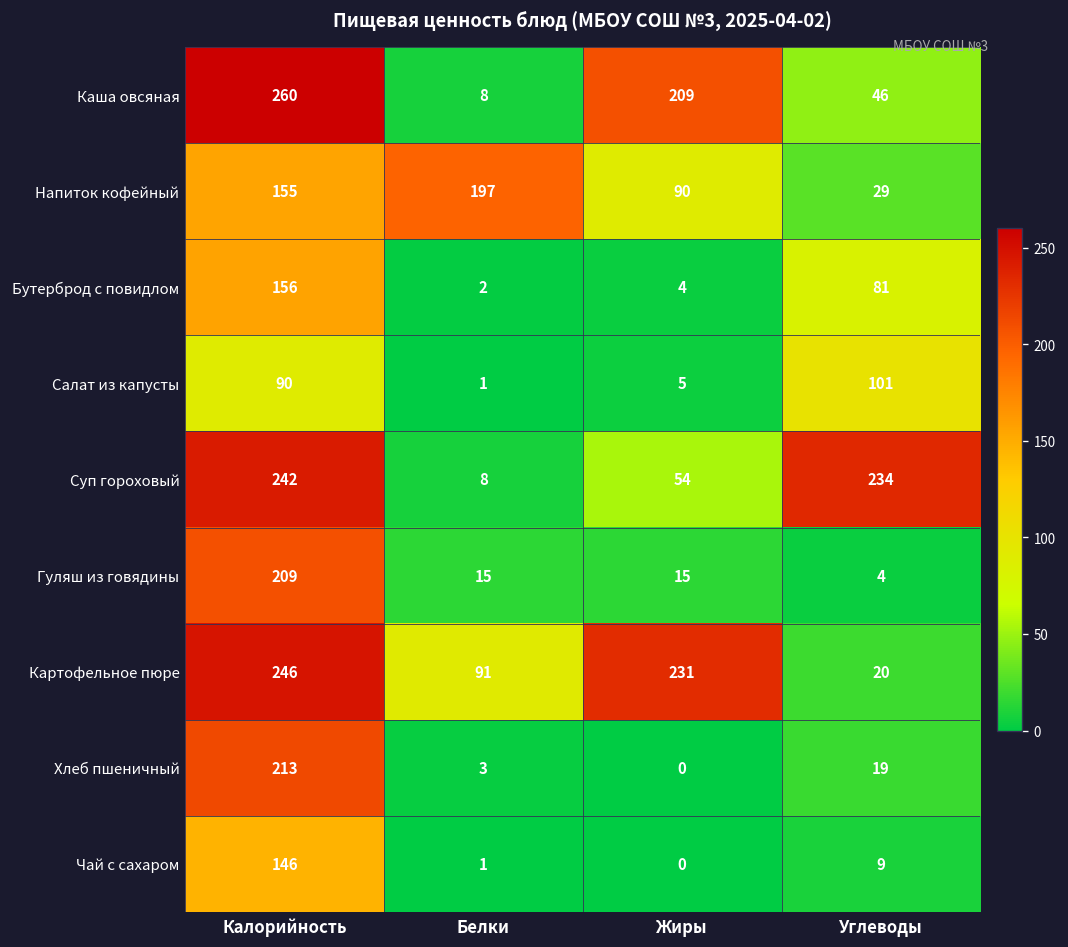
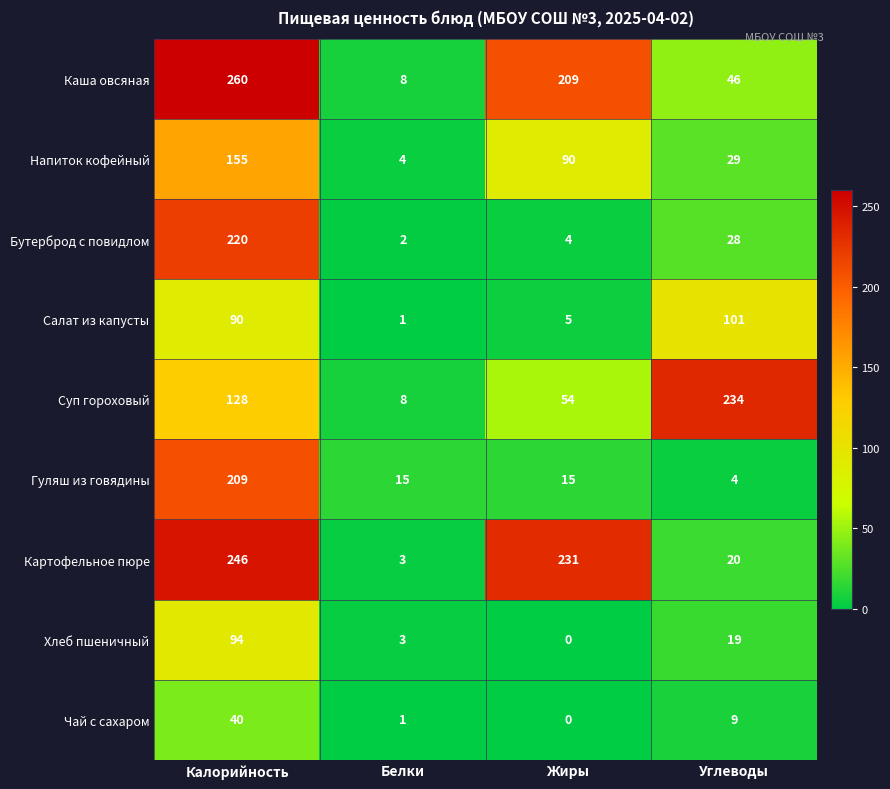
  {
    "Каша овсяная": {
      "Калорийность": 260,
      "Белки": 8,
      "Жиры": 209,
      "Углеводы": 46
    },
    "Напиток кофейный": {
      "Калорийность": 155,
-     "Белки": 197,
+     "Белки": 4,
      "Жиры": 90,
      "Углеводы": 29
    },
    "Бутерброд с повидлом": {
-     "Калорийность": 156,
+     "Калорийность": 220,
      "Белки": 2,
      "Жиры": 4,
-     "Углеводы": 81
+     "Углеводы": 28
    },
    "Салат из капусты": {
      "Калорийность": 90,
      "Белки": 1,
      "Жиры": 5,
      "Углеводы": 101
    },
    "Суп гороховый": {
-     "Калорийность": 242,
+     "Калорийность": 128,
      "Белки": 8,
      "Жиры": 54,
      "Углеводы": 234
    },
    "Гуляш из говядины": {
      "Калорийность": 209,
      "Белки": 15,
      "Жиры": 15,
      "Углеводы": 4
    },
    "Картофельное пюре": {
      "Калорийность": 246,
-     "Белки": 91,
+     "Белки": 3,
      "Жиры": 231,
      "Углеводы": 20
    },
    "Хлеб пшеничный": {
-     "Калорийность": 213,
+     "Калорийность": 94,
      "Белки": 3,
      "Жиры": 0,
      "Углеводы": 19
    },
    "Чай с сахаром": {
-     "Калорийность": 146,
+     "Калорийность": 40,
      "Белки": 1,
      "Жиры": 0,
      "Углеводы": 9
    }
  }
